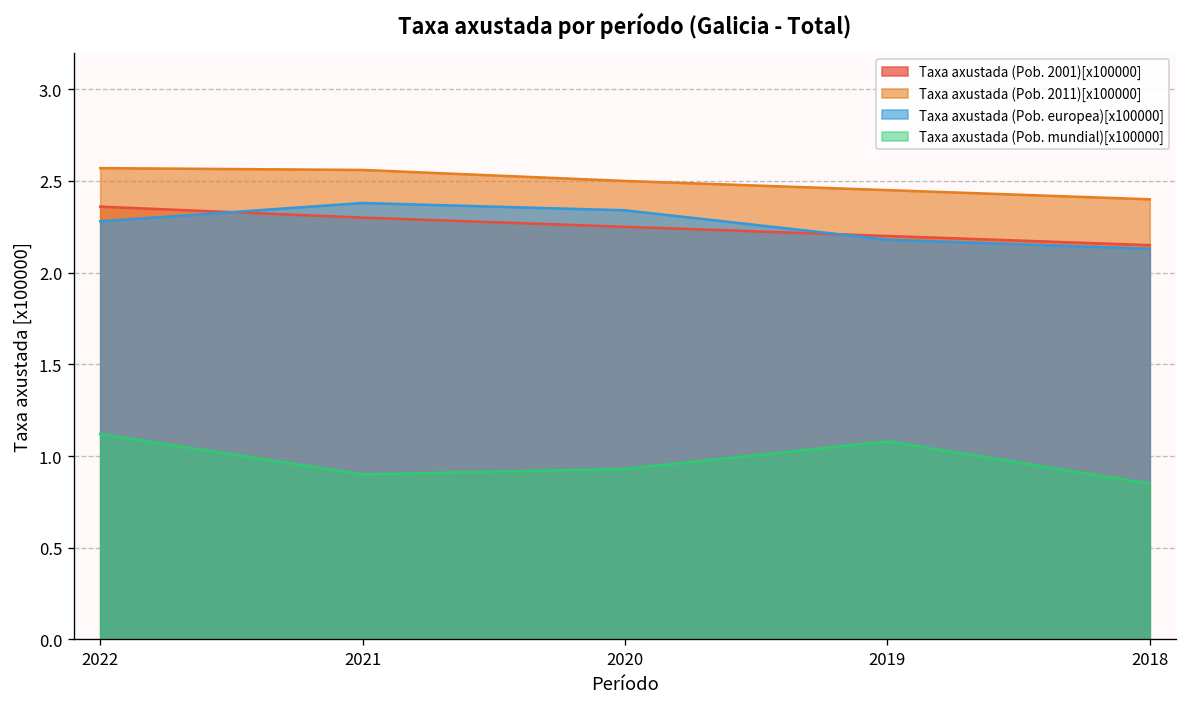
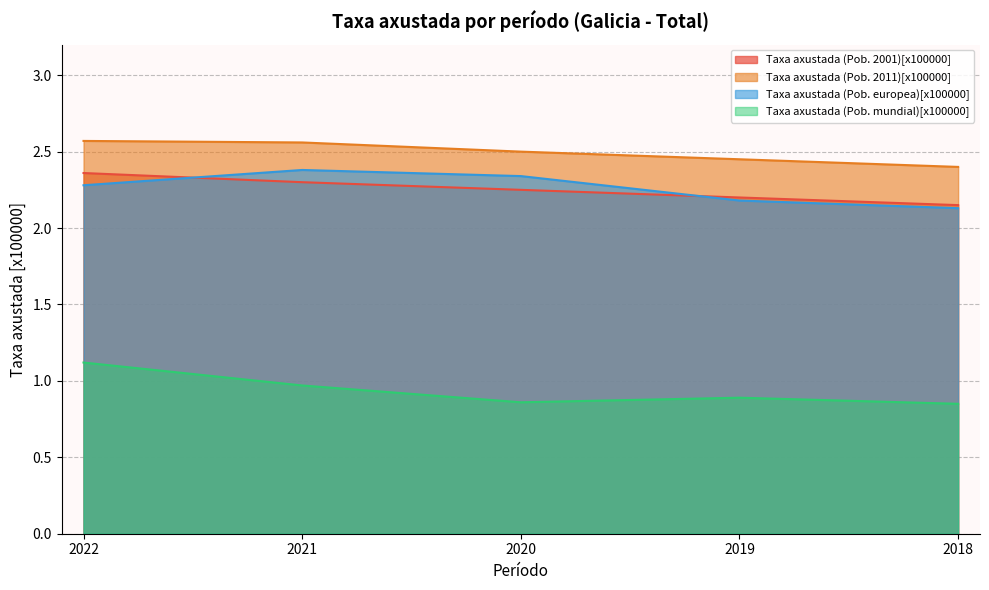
  {
    "Taxa axustada (Pob. europea)[x100000]": {
      "2022": 2.28,
      "2021": 2.38,
      "2020": 2.34,
      "2019": 2.18,
      "2018": 2.13
    },
    "Taxa axustada (Pob. mundial)[x100000]": {
      "2022": 1.12,
-     "2021": 0.90,
-     "2020": 0.93,
-     "2019": 1.08,
+     "2021": 0.97,
+     "2020": 0.86,
+     "2019": 0.89,
      "2018": 0.85
    }
  }
